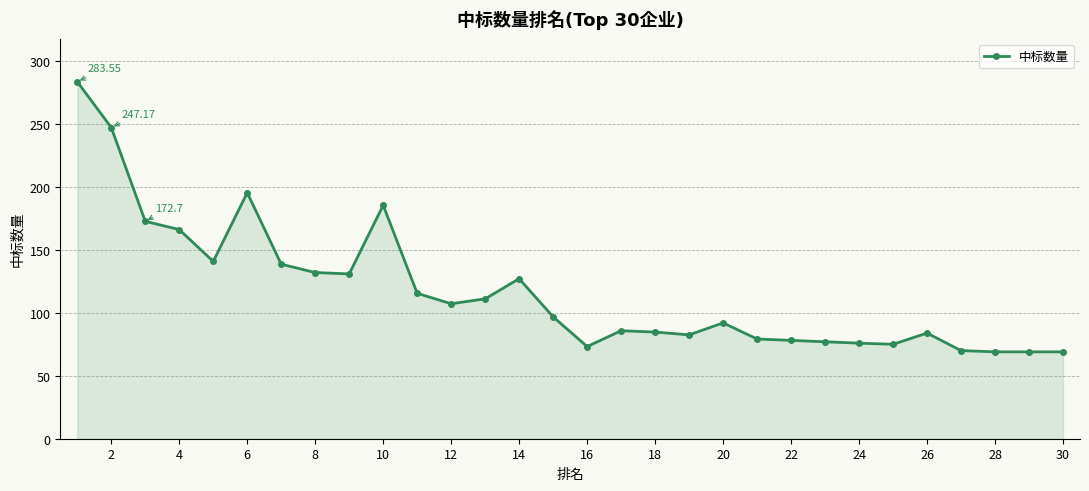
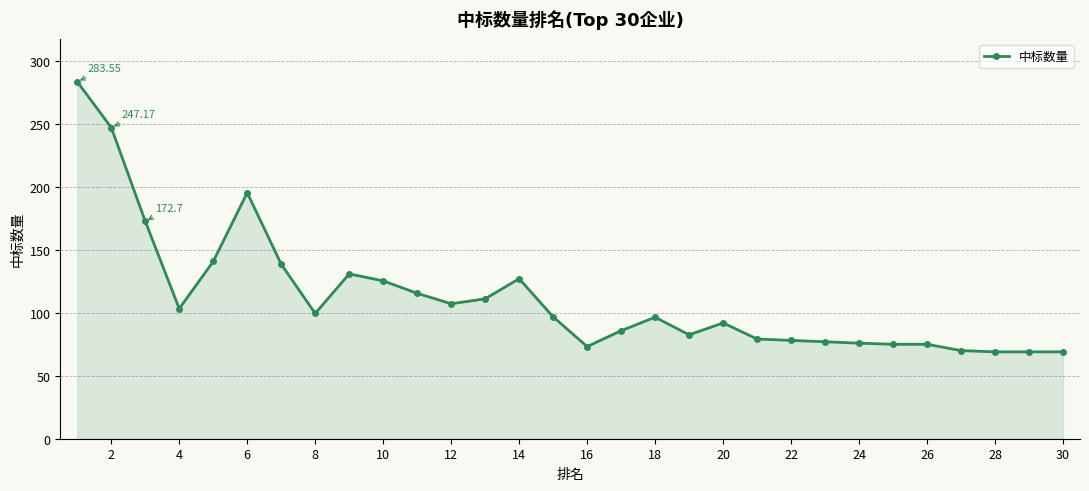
  {
-   "4": 166,
+   "4": 103,
    "6": 195,
-   "8": 132,
-   "10": 185,
+   "8": 100,
+   "10": 125,
    "12": 107,
    "14": 127,
    "16": 73,
-   "18": 85,
+   "18": 97,
    "20": 92,
    "22": 78,
    "24": 76,
-   "26": 84,
+   "26": 75,
    "28": 69,
    "30": 69
  }
